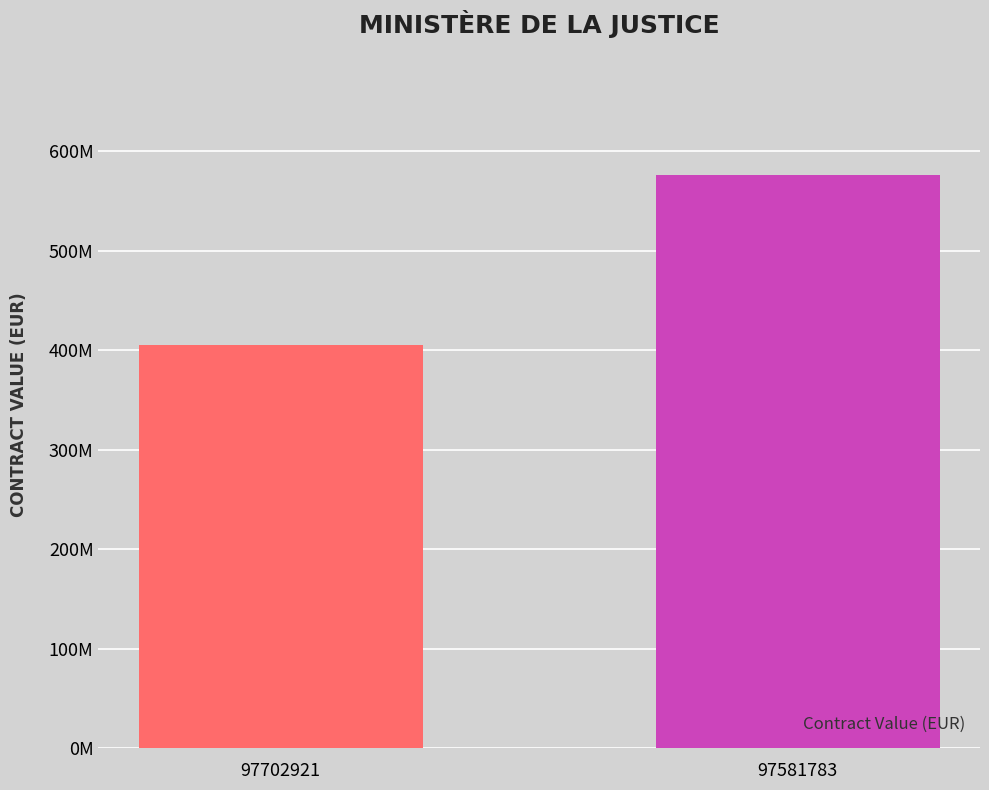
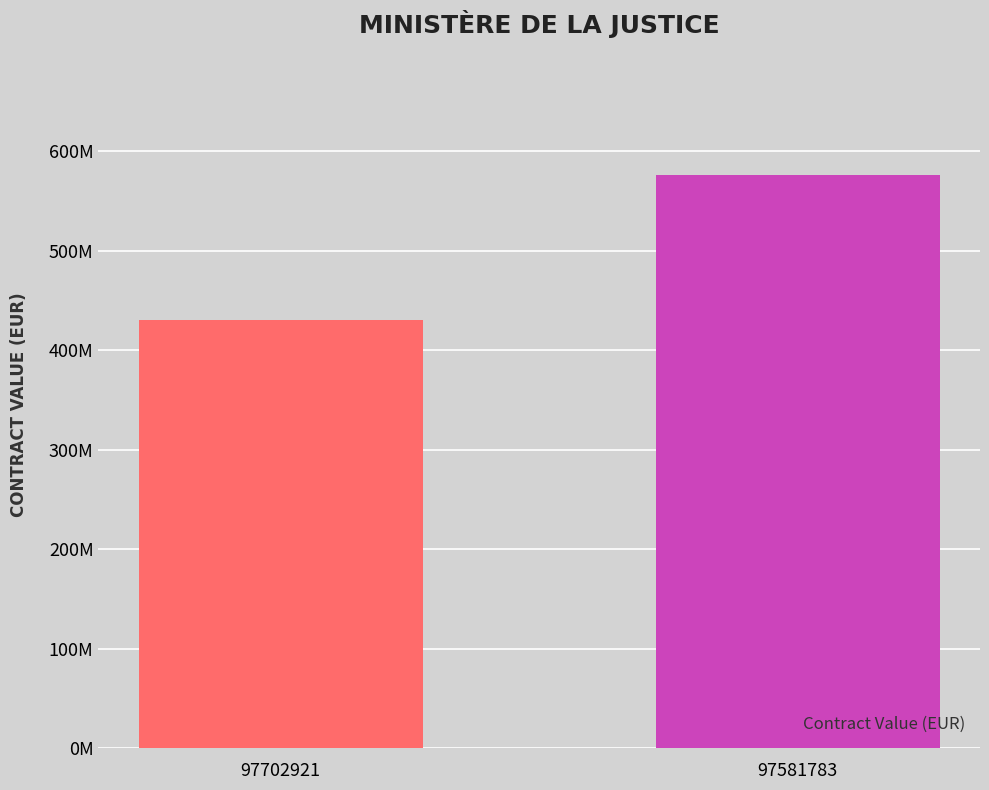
  {
-   "97702921": 410000000,
+   "97702921": 430000000,
    "97581783": 580000000
  }
